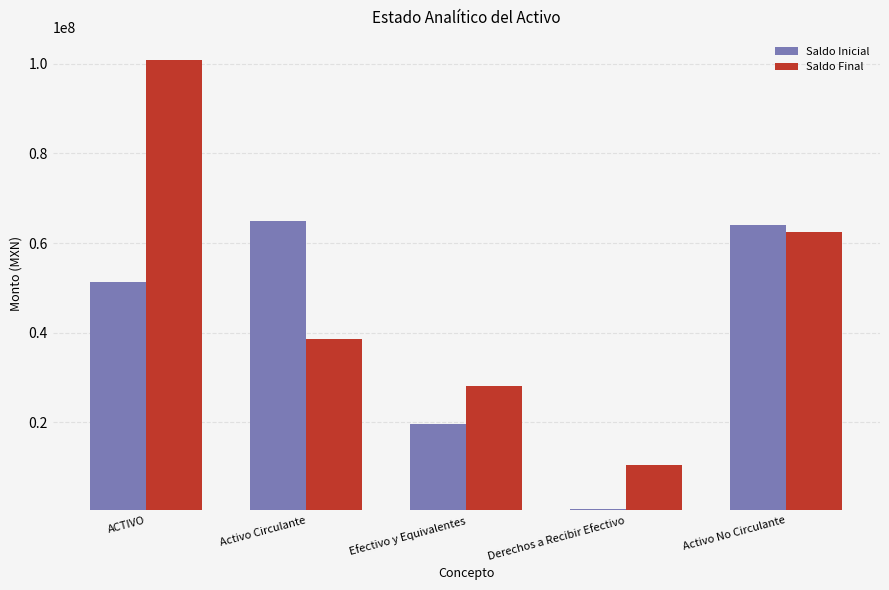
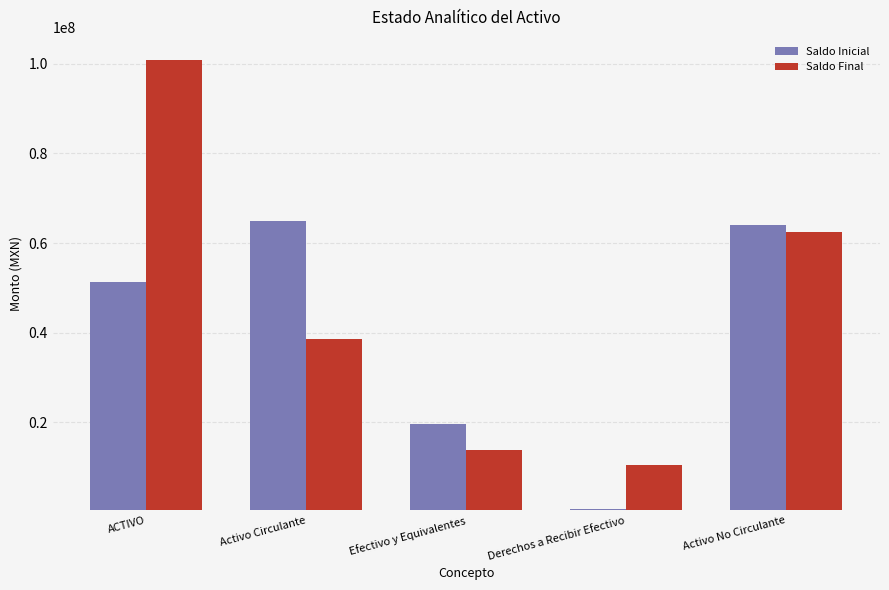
  {
    "Saldo Inicial": {
      "ACTIVO": 51000000,
      "Activo Circulante": 65000000,
      "Efectivo y Equivalentes": 20000000,
      "Derechos a Recibir Efectivo": 1000000,
      "Activo No Circulante": 64000000
    },
    "Saldo Final": {
      "ACTIVO": 101000000,
      "Activo Circulante": 39000000,
-     "Efectivo y Equivalentes": 28000000,
+     "Efectivo y Equivalentes": 14000000,
      "Derechos a Recibir Efectivo": 10000000,
      "Activo No Circulante": 62000000
    }
  }
